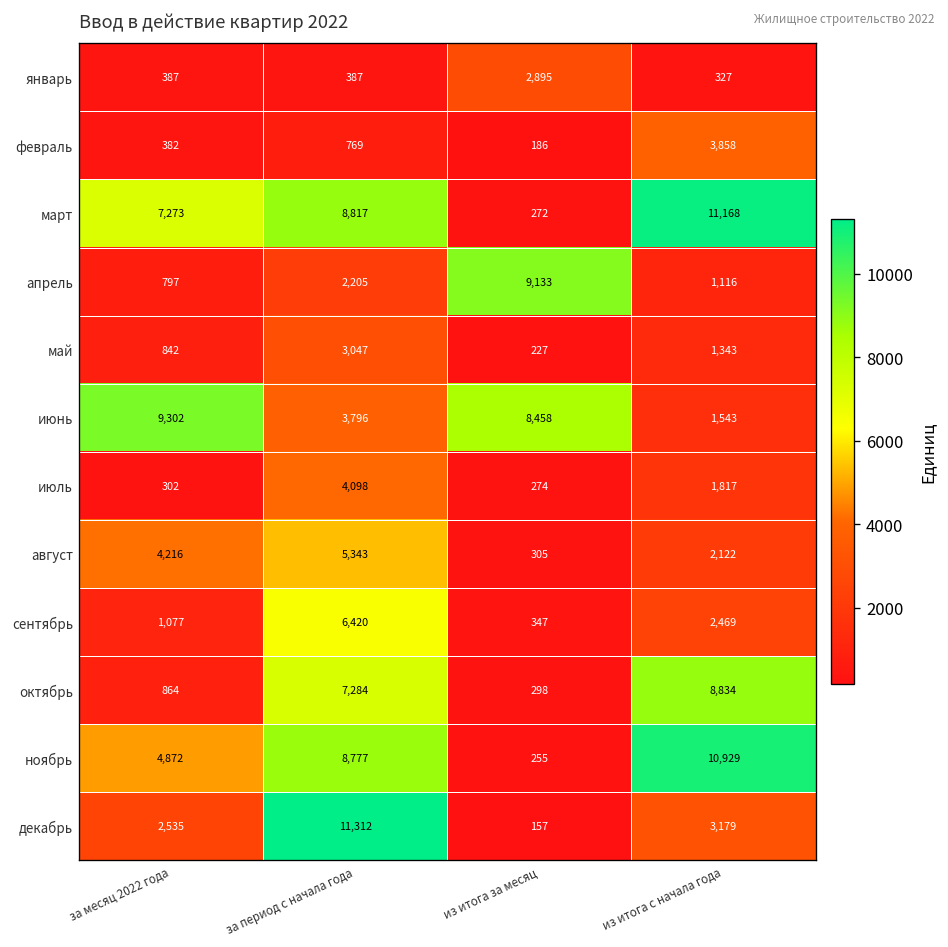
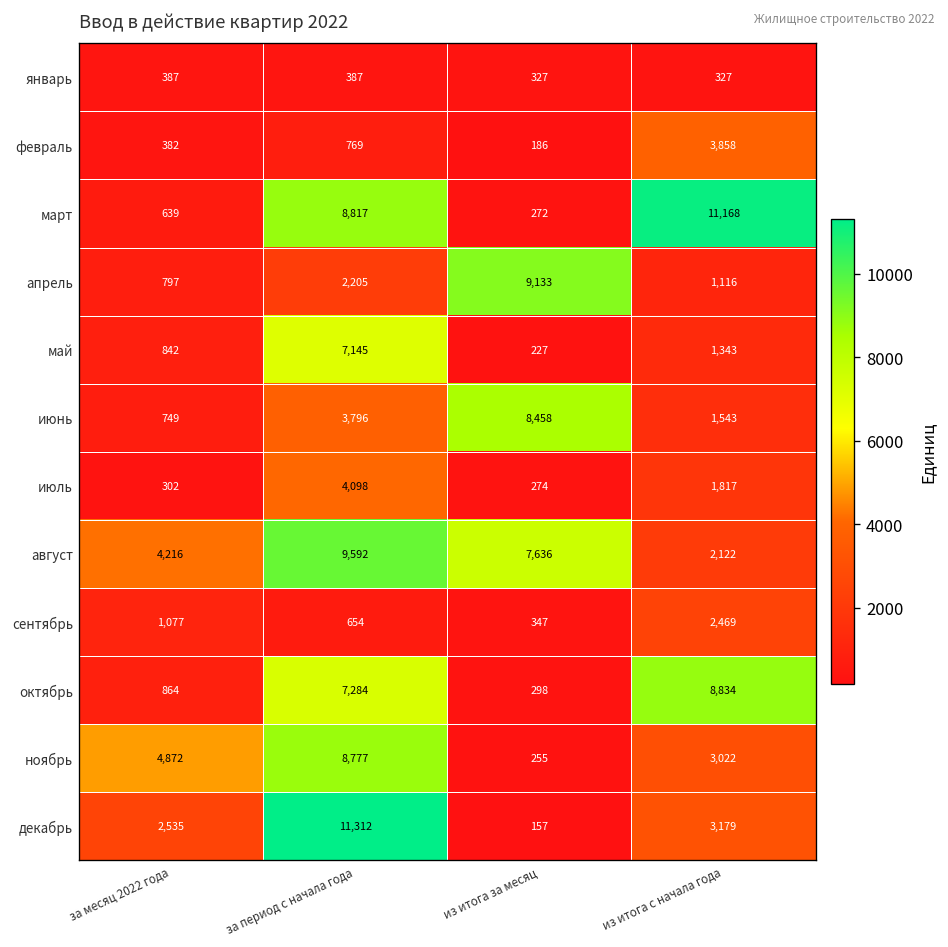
  {
    "январь": {
      "за месяц 2022 года": "387",
      "за период с начала года": "387",
-     "из итога за месяц": "2,895",
+     "из итога за месяц": "327",
      "из итога с начала года": "327"
    },
    "февраль": {
      "за месяц 2022 года": "382",
      "за период с начала года": "769",
      "из итога за месяц": "186",
      "из итога с начала года": "3,858"
    },
    "март": {
-     "за месяц 2022 года": "7,273",
+     "за месяц 2022 года": "639",
      "за период с начала года": "8,817",
      "из итога за месяц": "272",
      "из итога с начала года": "11,168"
    },
    "апрель": {
      "за месяц 2022 года": "797",
      "за период с начала года": "2,205",
      "из итога за месяц": "9,133",
      "из итога с начала года": "1,116"
    },
    "май": {
      "за месяц 2022 года": "842",
-     "за период с начала года": "3,047",
+     "за период с начала года": "7,145",
      "из итога за месяц": "227",
      "из итога с начала года": "1,343"
    },
    "июнь": {
-     "за месяц 2022 года": "9,302",
+     "за месяц 2022 года": "749",
      "за период с начала года": "3,796",
      "из итога за месяц": "8,458",
      "из итога с начала года": "1,543"
    },
    "июль": {
      "за месяц 2022 года": "302",
      "за период с начала года": "4,098",
      "из итога за месяц": "274",
      "из итога с начала года": "1,817"
    },
    "август": {
      "за месяц 2022 года": "4,216",
-     "за период с начала года": "5,343",
-     "из итога за месяц": "305",
+     "за период с начала года": "9,592",
+     "из итога за месяц": "7,636",
      "из итога с начала года": "2,122"
    },
    "сентябрь": {
      "за месяц 2022 года": "1,077",
-     "за период с начала года": "6,420",
+     "за период с начала года": "654",
      "из итога за месяц": "347",
      "из итога с начала года": "2,469"
    },
    "октябрь": {
      "за месяц 2022 года": "864",
      "за период с начала года": "7,284",
      "из итога за месяц": "298",
      "из итога с начала года": "8,834"
    },
    "ноябрь": {
      "за месяц 2022 года": "4,872",
      "за период с начала года": "8,777",
      "из итога за месяц": "255",
-     "из итога с начала года": "10,929"
+     "из итога с начала года": "3,022"
    },
    "декабрь": {
      "за месяц 2022 года": "2,535",
      "за период с начала года": "11,312",
      "из итога за месяц": "157",
      "из итога с начала года": "3,179"
    }
  }
